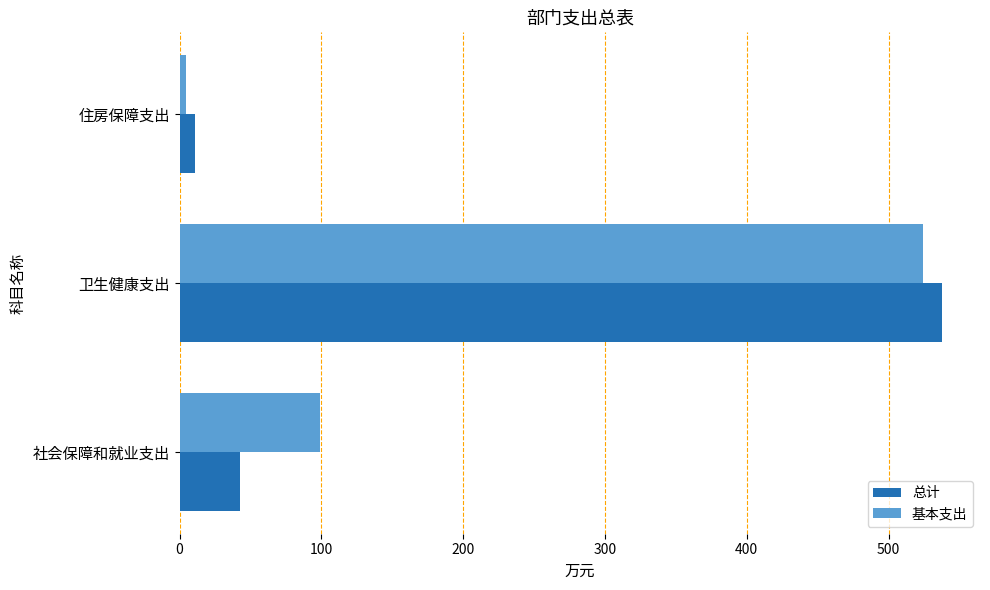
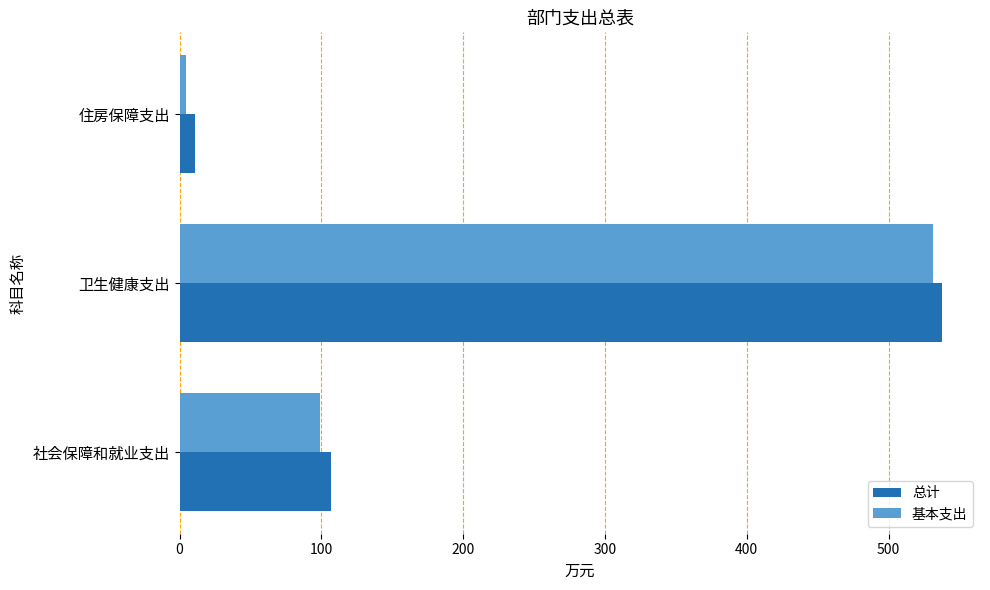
  {
    "总计": {
      "住房保障支出": 11,
      "卫生健康支出": 538,
-     "社会保障和就业支出": 42
+     "社会保障和就业支出": 107
    },
    "基本支出": {
      "住房保障支出": 5,
-     "卫生健康支出": 525,
+     "卫生健康支出": 531,
      "社会保障和就业支出": 99
    }
  }
